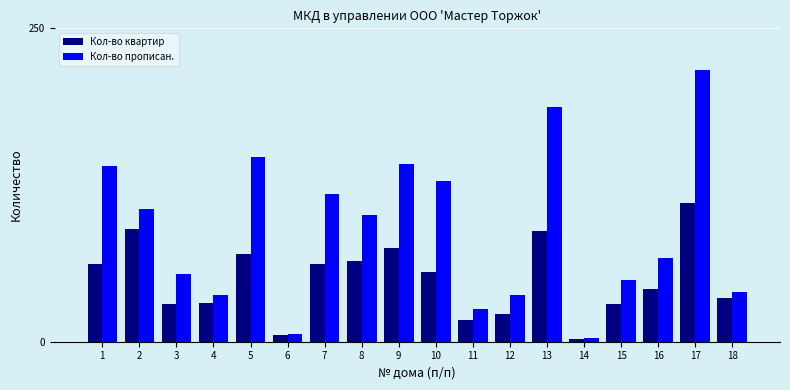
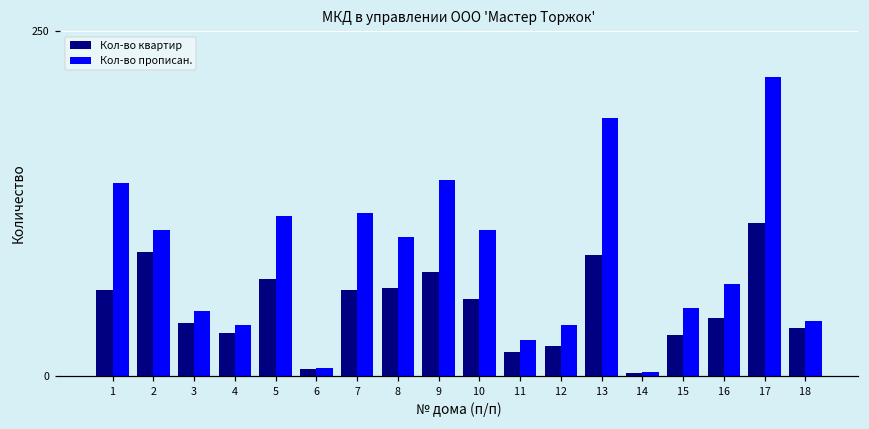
  {
    "Кол-во квартир": {
      "1": 62,
      "2": 90,
-     "3": 30,
+     "3": 38,
      "4": 31,
      "5": 70,
      "6": 5,
      "7": 62,
      "8": 64,
      "9": 75,
      "10": 56,
      "11": 17,
      "12": 22,
      "13": 88,
      "14": 2,
      "15": 30,
      "16": 42,
      "17": 111,
      "18": 35
    },
    "Кол-во прописан.": {
      "1": 140,
      "2": 106,
-     "3": 54,
+     "3": 47,
      "4": 37,
-     "5": 147,
+     "5": 116,
      "6": 6,
      "7": 118,
      "8": 101,
      "9": 142,
-     "10": 128,
+     "10": 106,
      "11": 26,
      "12": 37,
      "13": 187,
      "14": 3,
      "15": 49,
      "16": 67,
      "17": 217,
      "18": 40
    }
  }
